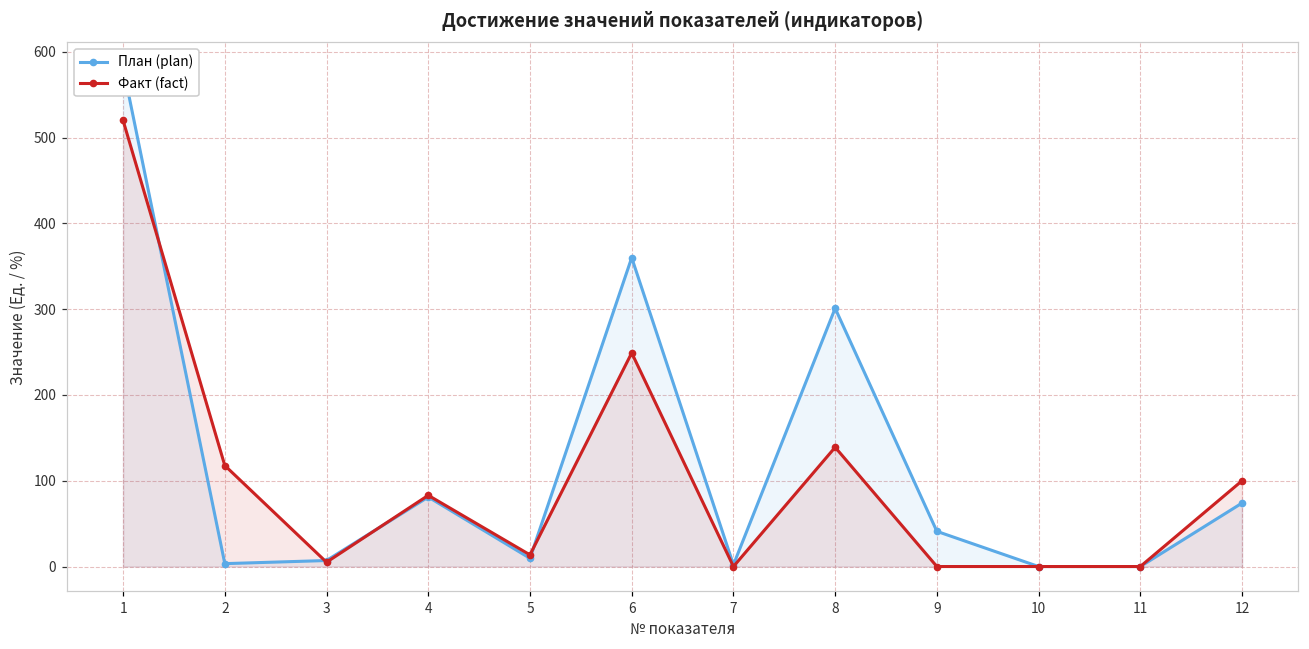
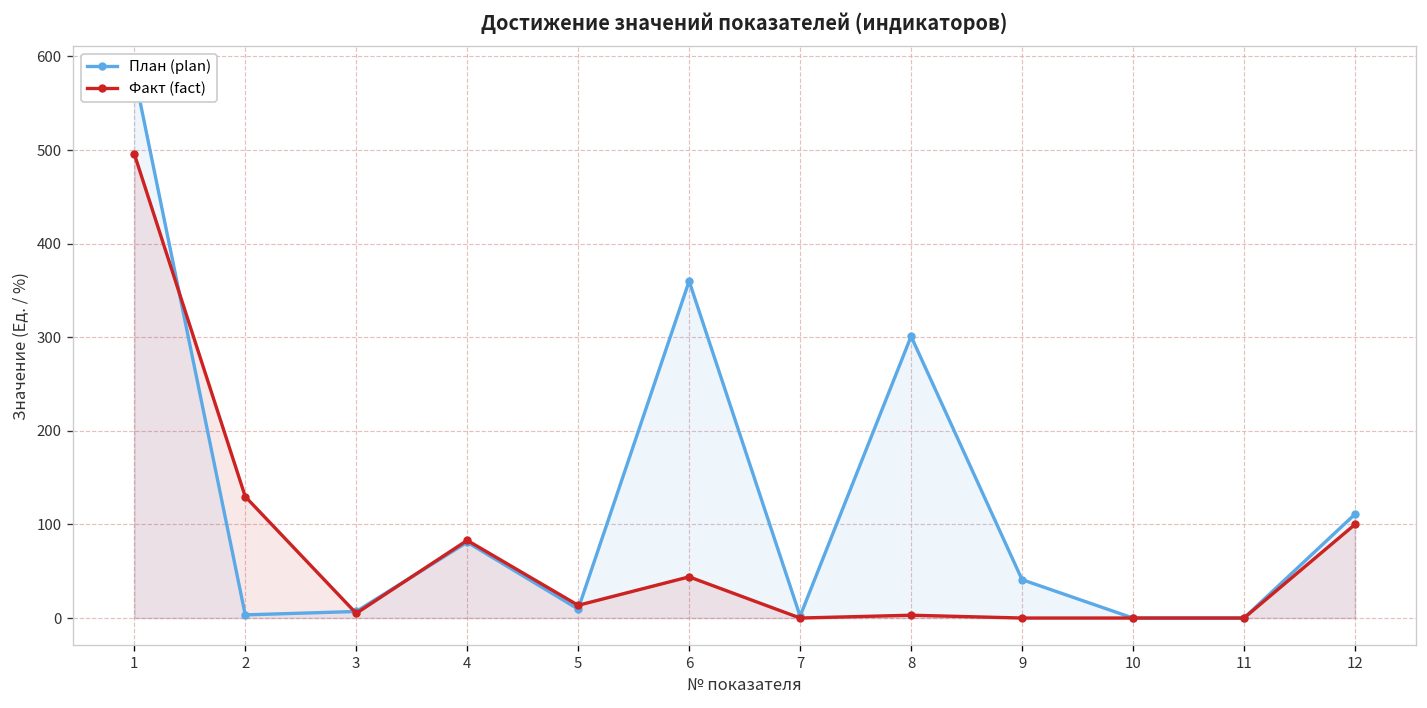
  {
    "План (plan)": {
      "2": 0,
      "5": 10,
      "6": 360,
      "8": 300,
      "9": 40,
-     "12": 70
+     "12": 110
    },
    "Факт (fact)": {
-     "1": 520,
-     "2": 120,
+     "1": 500,
+     "2": 130,
      "5": 10,
-     "6": 250,
-     "8": 140,
+     "6": 40,
+     "8": 0,
      "9": 0,
      "12": 100
    }
  }
